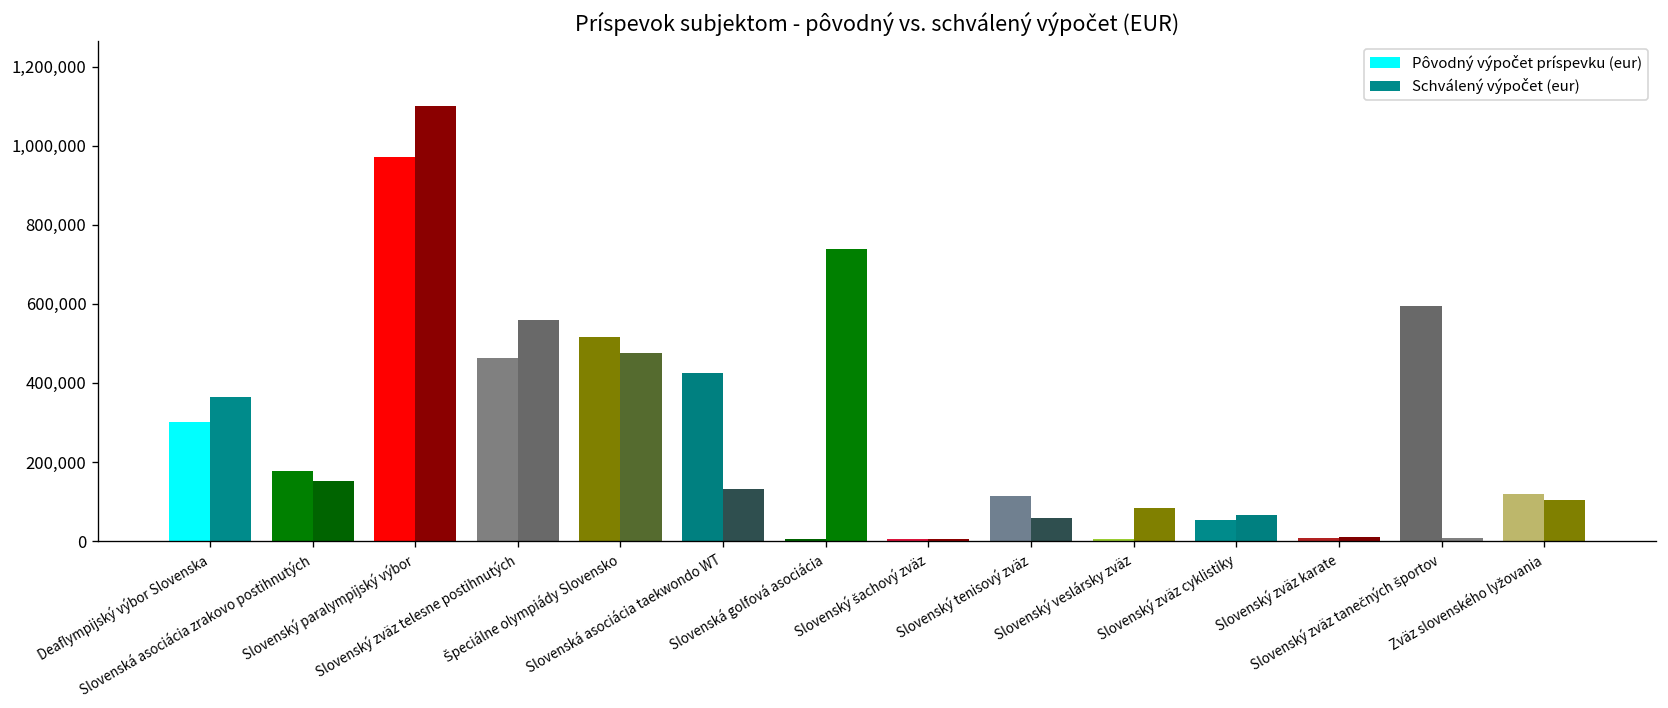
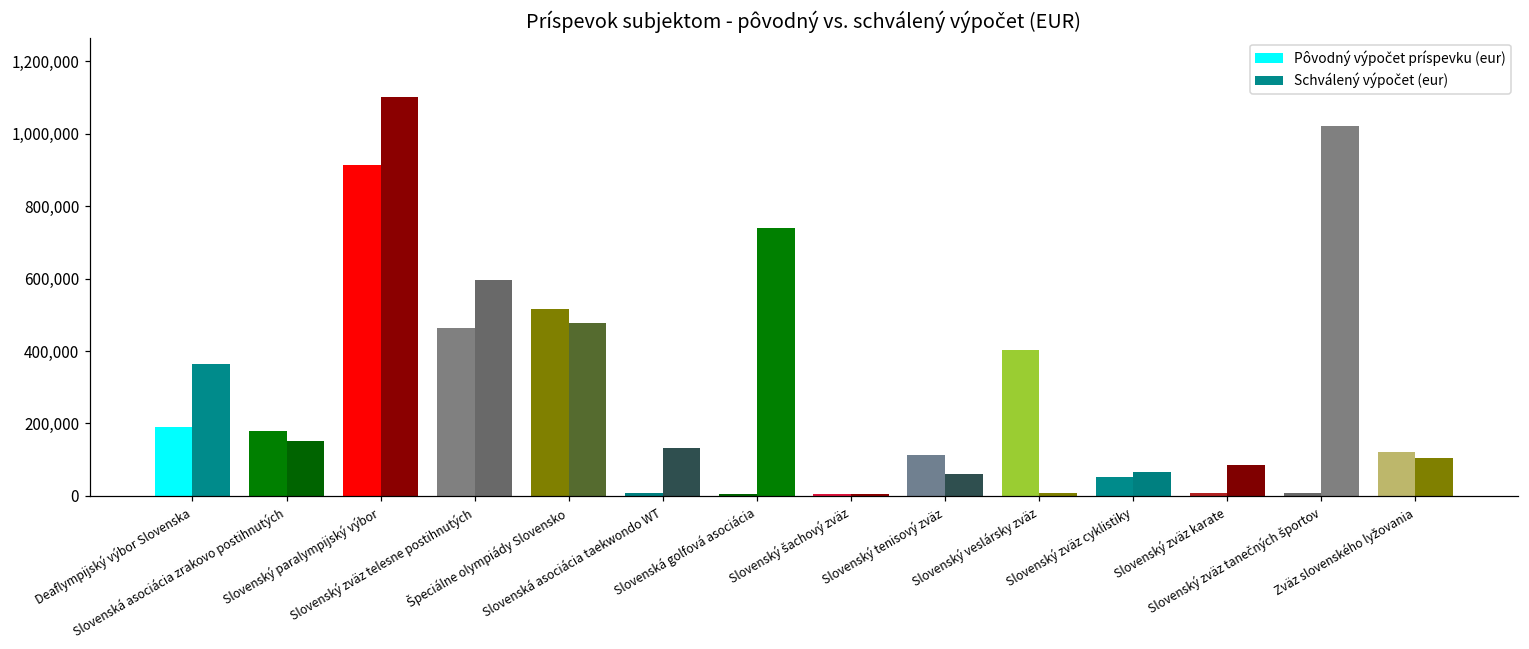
  {
    "Pôvodný výpočet príspevku (eur)": {
-     "Deaflympijský výbor Slovenska": "300,000",
+     "Deaflympijský výbor Slovenska": "190,000",
      "Slovenská asociácia zrakovo postihnutých": "180,000",
-     "Slovenský paralympijský výbor": "970,000",
+     "Slovenský paralympijský výbor": "910,000",
      "Slovenský zväz telesne postihnutých": "460,000",
      "Špeciálne olympiády Slovensko": "520,000",
-     "Slovenská asociácia taekwondo WT": "420,000",
+     "Slovenská asociácia taekwondo WT": "10,000",
      "Slovenský tenisový zväz": "110,000",
-     "Slovenský veslársky zväz": "10,000",
+     "Slovenský veslársky zväz": "400,000",
      "Slovenský zväz cyklistiky": "50,000",
      "Slovenský zväz karate": "10,000",
-     "Slovenský zväz tanečných športov": "590,000",
+     "Slovenský zväz tanečných športov": "10,000",
      "Zväz slovenského lyžovania": "120,000"
    },
    "Schválený výpočet (eur)": {
      "Deaflympijský výbor Slovenska": "370,000",
      "Slovenská asociácia zrakovo postihnutých": "150,000",
      "Slovenský paralympijský výbor": "1,100,000",
-     "Slovenský zväz telesne postihnutých": "560,000",
+     "Slovenský zväz telesne postihnutých": "600,000",
      "Špeciálne olympiády Slovensko": "480,000",
      "Slovenská asociácia taekwondo WT": "130,000",
      "Slovenská golfová asociácia": "740,000",
      "Slovenský tenisový zväz": "60,000",
-     "Slovenský veslársky zväz": "80,000",
+     "Slovenský veslársky zväz": "10,000",
      "Slovenský zväz cyklistiky": "60,000",
-     "Slovenský zväz karate": "10,000",
-     "Slovenský zväz tanečných športov": "10,000",
+     "Slovenský zväz karate": "90,000",
+     "Slovenský zväz tanečných športov": "1,020,000",
      "Zväz slovenského lyžovania": "100,000"
    }
  }
